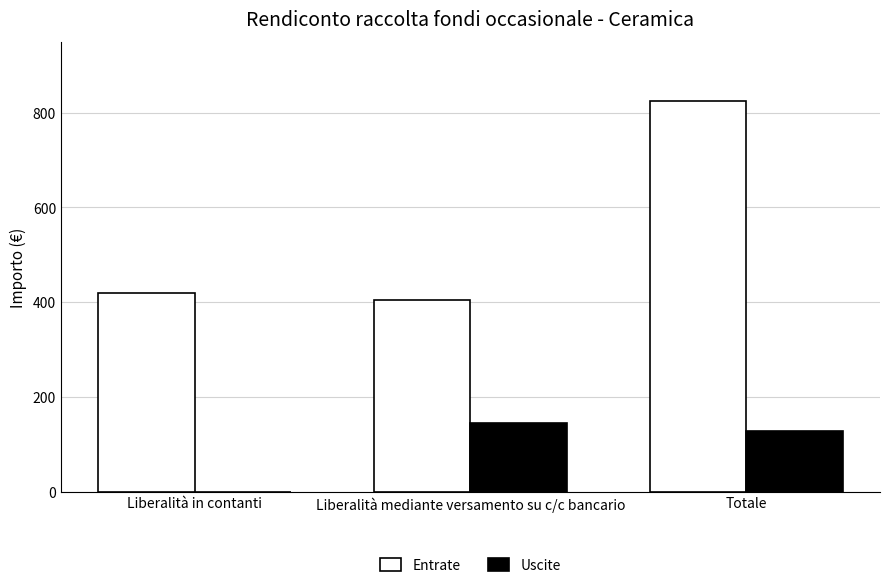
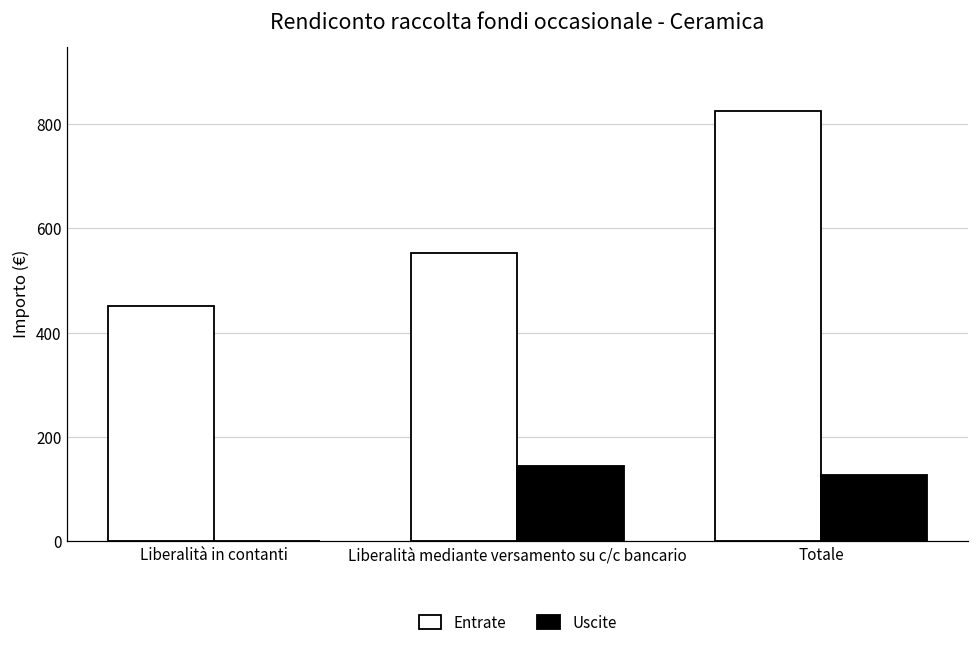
  {
    "Entrate": {
-     "Liberalità in contanti": 420,
-     "Liberalità mediante versamento su c/c bancario": 410,
+     "Liberalità in contanti": 450,
+     "Liberalità mediante versamento su c/c bancario": 550,
      "Totale": 830
    },
    "Uscite": {
      "Liberalità in contanti": 0,
      "Liberalità mediante versamento su c/c bancario": 150,
      "Totale": 130
    }
  }
